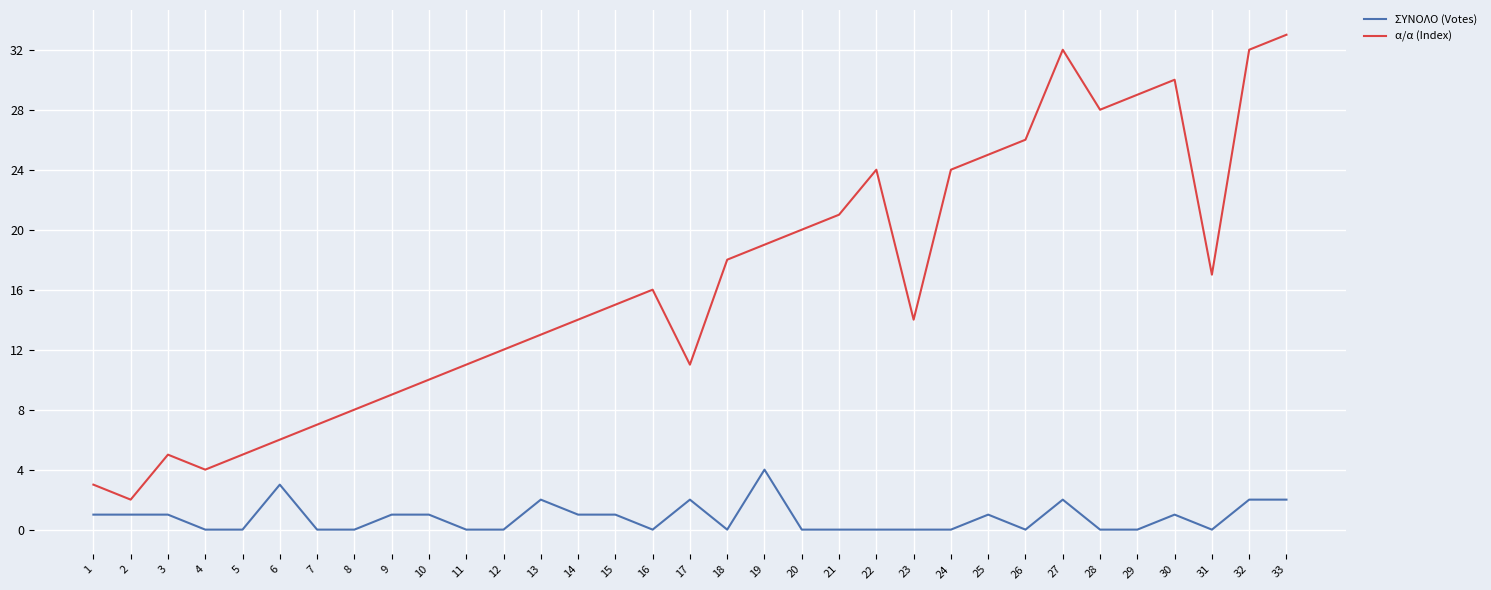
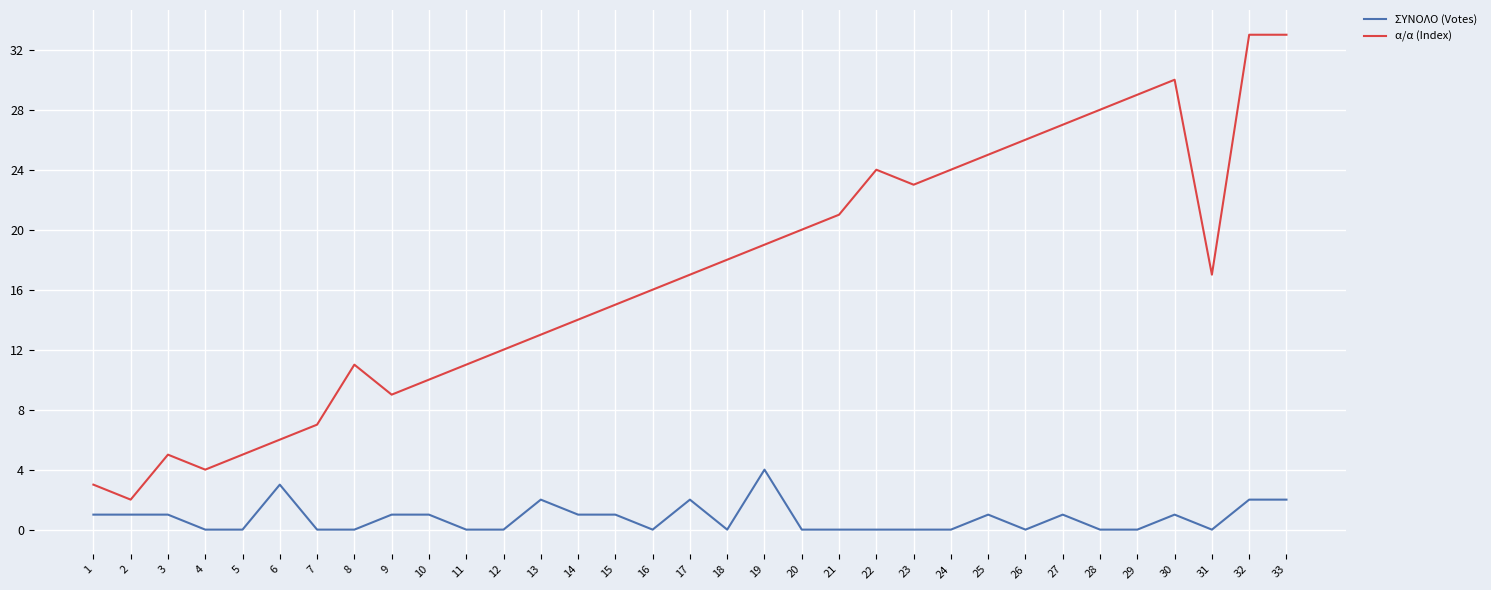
  {
    "ΣΥΝΟΛΟ (Votes)": {
      "1": 1,
      "2": 1,
      "3": 1,
      "4": 0,
      "5": 0,
      "6": 3,
      "7": 0,
      "8": 0,
      "9": 1,
      "10": 1,
      "11": 0,
      "12": 0,
      "13": 2,
      "14": 1,
      "15": 1,
      "16": 0,
      "17": 2,
      "18": 0,
      "19": 4,
      "20": 0,
      "21": 0,
      "22": 0,
      "23": 0,
      "24": 0,
      "25": 1,
      "26": 0,
-     "27": 2,
+     "27": 1,
      "28": 0,
      "29": 0,
      "30": 1,
      "31": 0,
      "32": 2,
      "33": 2
    },
    "α/α (Index)": {
      "1": 3,
      "2": 2,
      "3": 5,
      "4": 4,
      "5": 5,
      "6": 6,
      "7": 7,
-     "8": 8,
+     "8": 11,
      "9": 9,
      "10": 10,
      "11": 11,
      "12": 12,
      "13": 13,
      "14": 14,
      "15": 15,
      "16": 16,
-     "17": 11,
+     "17": 17,
      "18": 18,
      "19": 19,
      "20": 20,
      "21": 21,
      "22": 24,
-     "23": 14,
+     "23": 23,
      "24": 24,
      "25": 25,
      "26": 26,
-     "27": 32,
+     "27": 27,
      "28": 28,
      "29": 29,
      "30": 30,
      "31": 17,
-     "32": 32,
+     "32": 33,
      "33": 33
    }
  }
